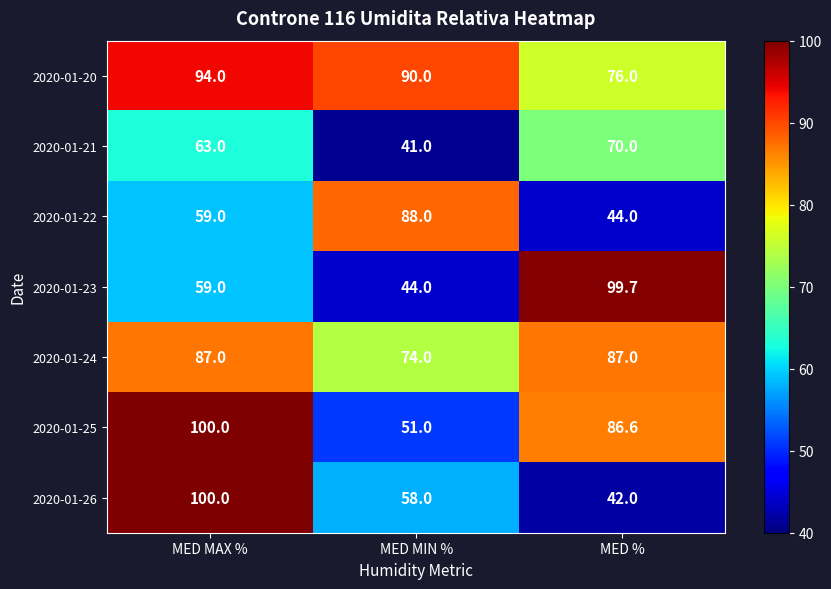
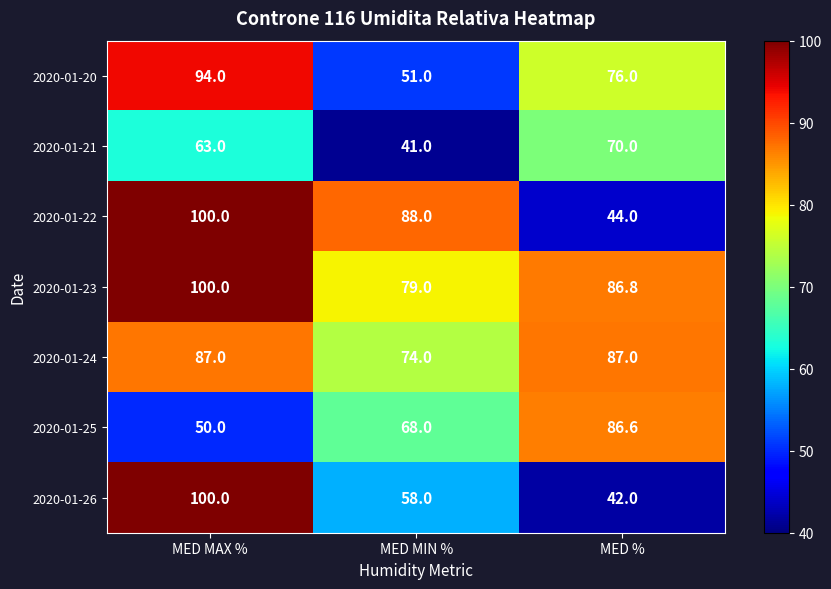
  {
    "2020-01-20": {
      "MED MAX %": 94.0,
-     "MED MIN %": 90.0,
+     "MED MIN %": 51.0,
      "MED %": 76.0
    },
    "2020-01-21": {
      "MED MAX %": 63.0,
      "MED MIN %": 41.0,
      "MED %": 70.0
    },
    "2020-01-22": {
-     "MED MAX %": 59.0,
+     "MED MAX %": 100.0,
      "MED MIN %": 88.0,
      "MED %": 44.0
    },
    "2020-01-23": {
-     "MED MAX %": 59.0,
-     "MED MIN %": 44.0,
-     "MED %": 99.7
+     "MED MAX %": 100.0,
+     "MED MIN %": 79.0,
+     "MED %": 86.8
    },
    "2020-01-24": {
      "MED MAX %": 87.0,
      "MED MIN %": 74.0,
      "MED %": 87.0
    },
    "2020-01-25": {
-     "MED MAX %": 100.0,
-     "MED MIN %": 51.0,
+     "MED MAX %": 50.0,
+     "MED MIN %": 68.0,
      "MED %": 86.6
    },
    "2020-01-26": {
      "MED MAX %": 100.0,
      "MED MIN %": 58.0,
      "MED %": 42.0
    }
  }
